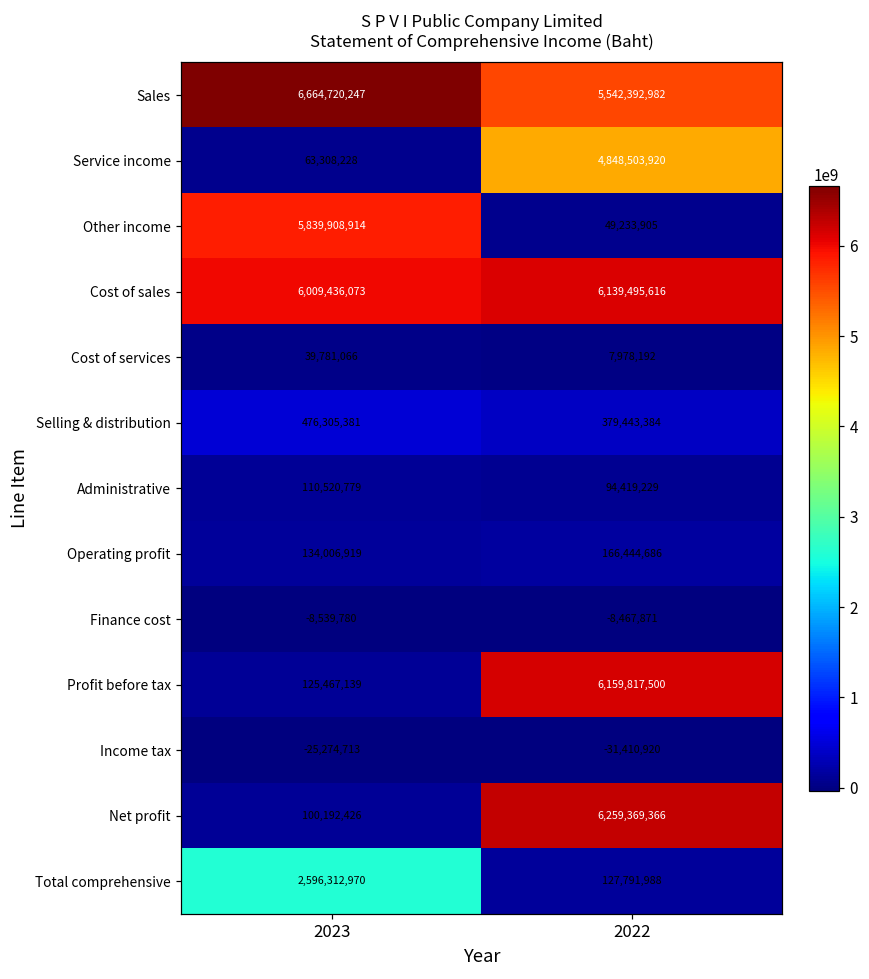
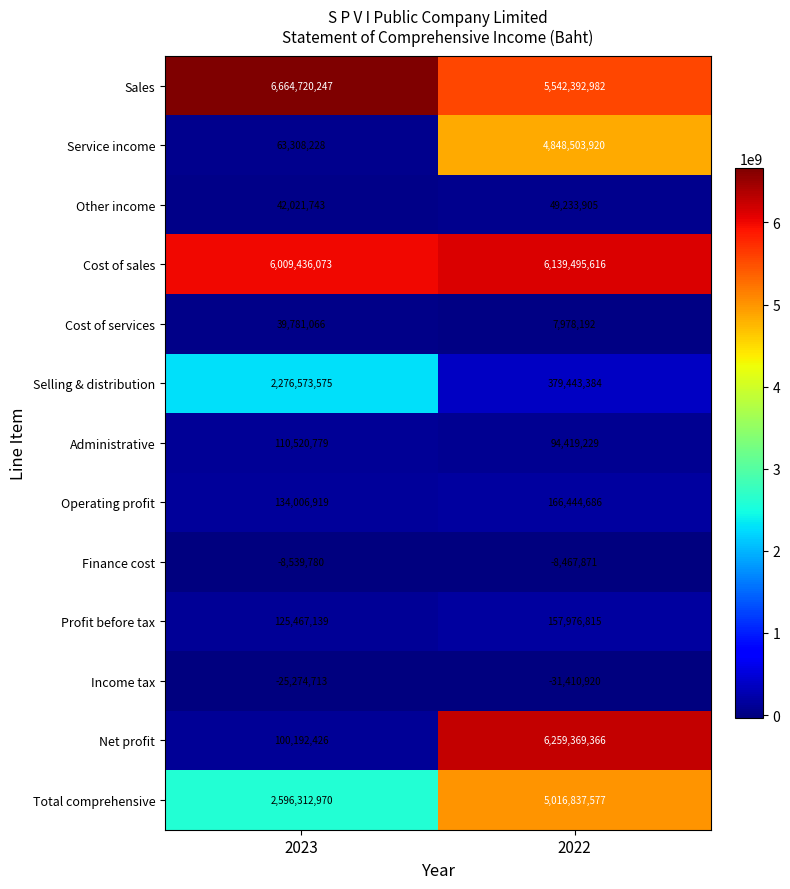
  {
    "Sales": {
      "2023": "6,664,720,247",
      "2022": "5,542,392,982"
    },
    "Service income": {
      "2023": "63,308,228",
      "2022": "4,848,503,920"
    },
    "Other income": {
-     "2023": "5,839,908,914",
+     "2023": "42,021,743",
      "2022": "49,233,905"
    },
    "Cost of sales": {
      "2023": "6,009,436,073",
      "2022": "6,139,495,616"
    },
    "Cost of services": {
      "2023": "39,781,066",
      "2022": "7,978,192"
    },
    "Selling & distribution": {
-     "2023": "476,305,381",
+     "2023": "2,276,573,575",
      "2022": "379,443,384"
    },
    "Administrative": {
      "2023": "110,520,779",
      "2022": "94,419,229"
    },
    "Operating profit": {
      "2023": "134,006,919",
      "2022": "166,444,686"
    },
    "Finance cost": {
      "2023": "-8,539,780",
      "2022": "-8,467,871"
    },
    "Profit before tax": {
      "2023": "125,467,139",
-     "2022": "6,159,817,500"
+     "2022": "157,976,815"
    },
    "Income tax": {
      "2023": "-25,274,713",
      "2022": "-31,410,920"
    },
    "Net profit": {
      "2023": "100,192,426",
      "2022": "6,259,369,366"
    },
    "Total comprehensive": {
      "2023": "2,596,312,970",
-     "2022": "127,791,988"
+     "2022": "5,016,837,577"
    }
  }
